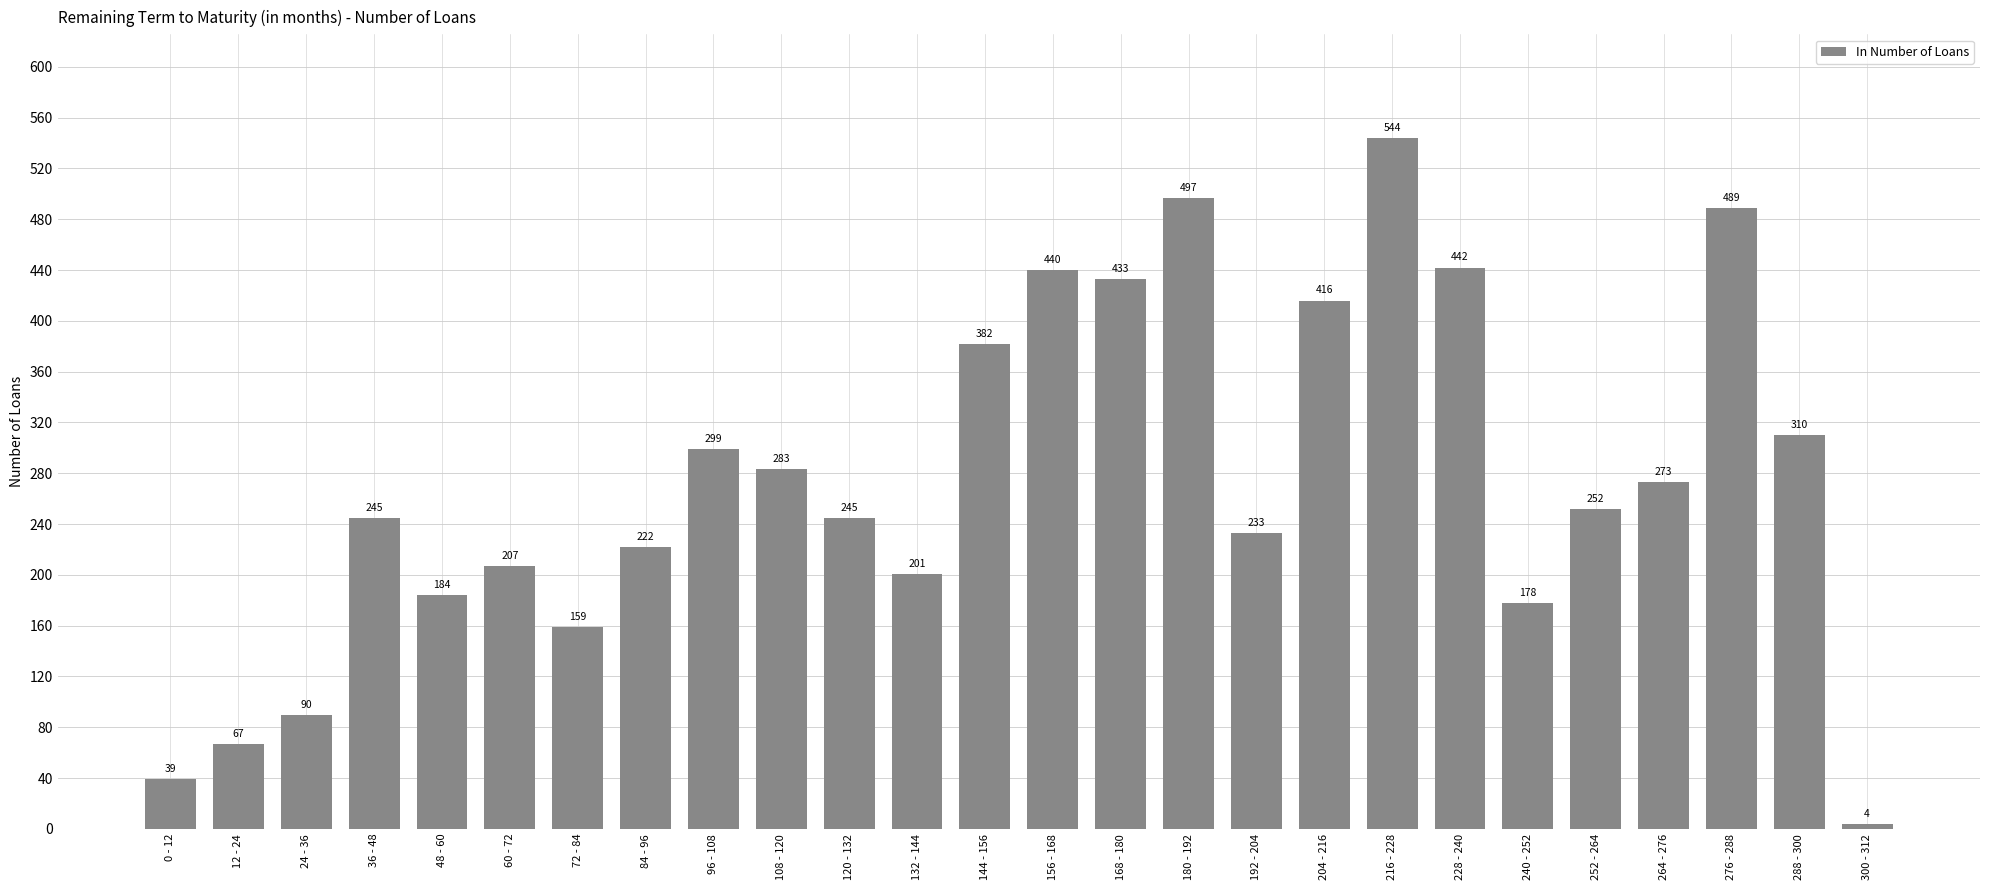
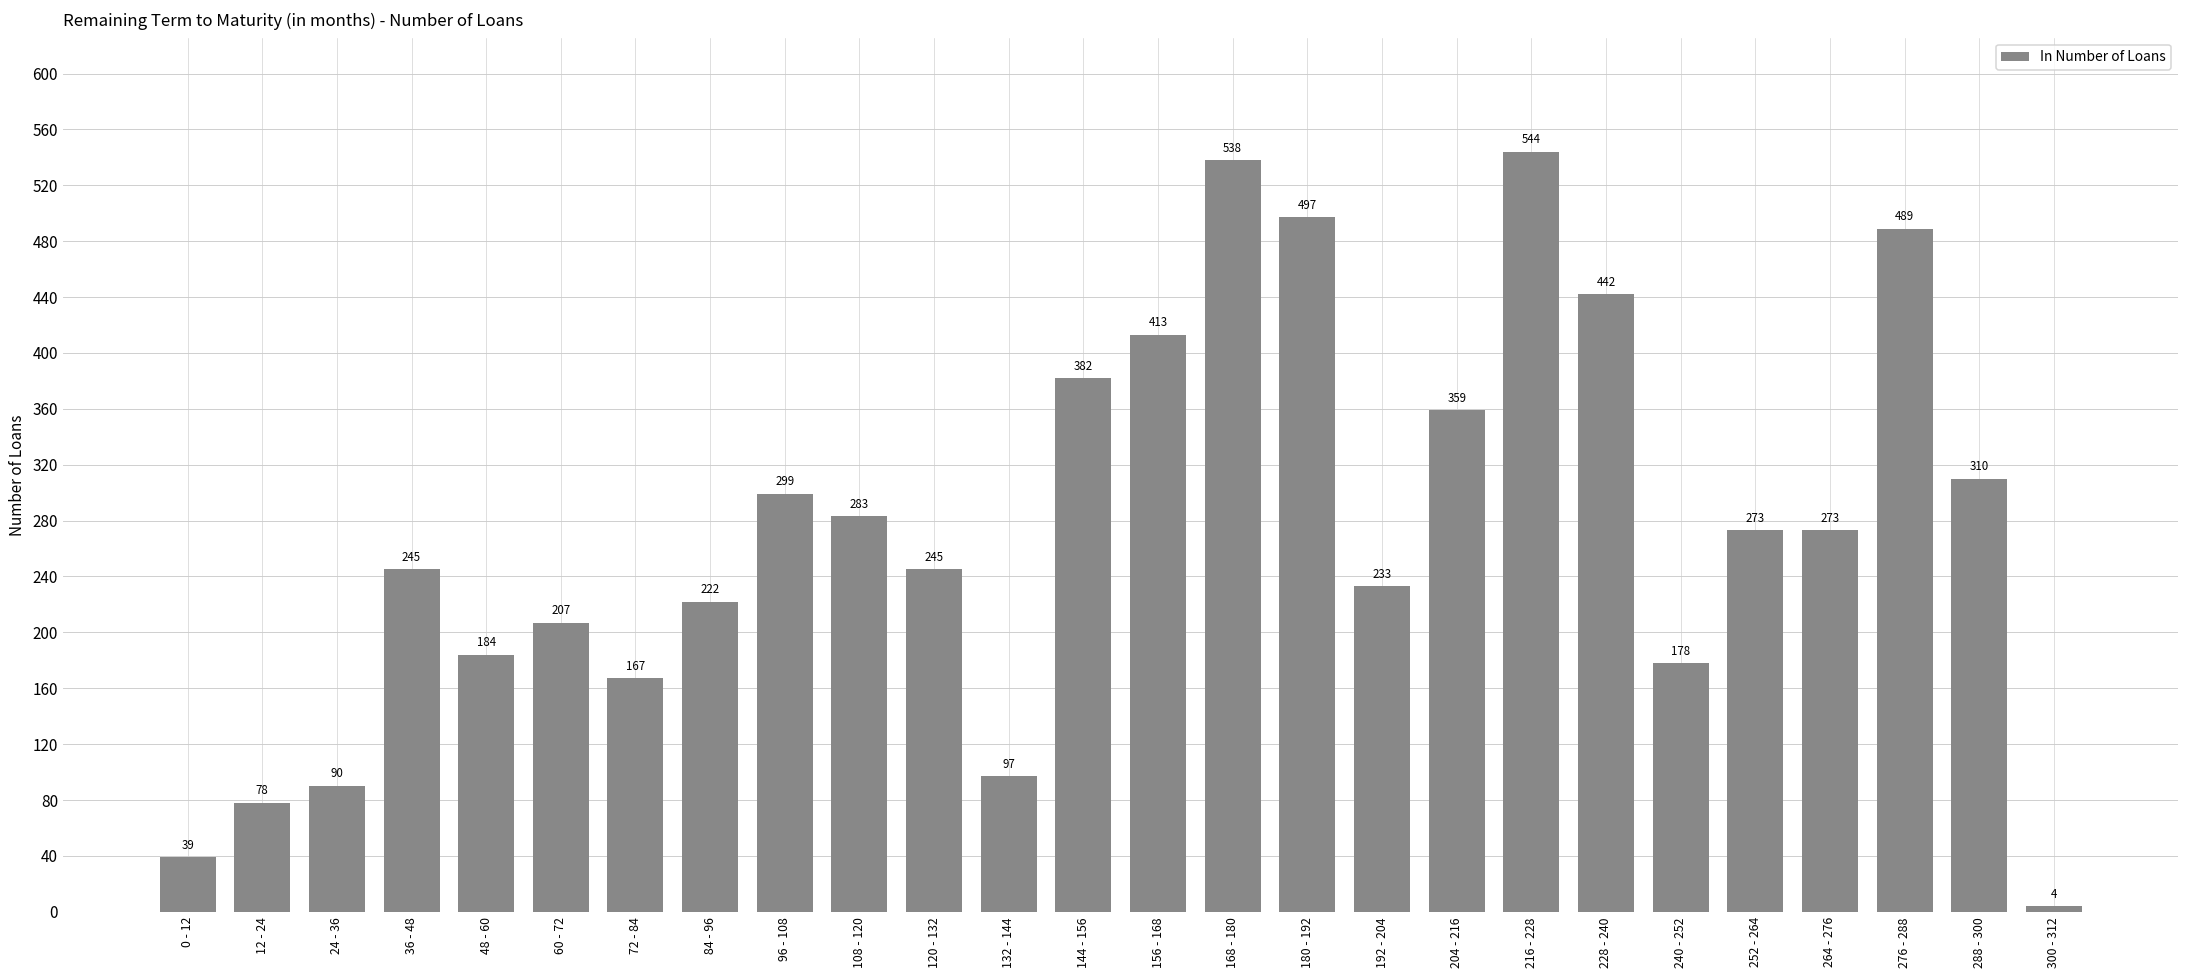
  {
    "0 - 12": 39,
-   "12 - 24": 67,
+   "12 - 24": 78,
    "24 - 36": 90,
    "36 - 48": 245,
    "48 - 60": 184,
    "60 - 72": 207,
-   "72 - 84": 159,
+   "72 - 84": 167,
    "84 - 96": 222,
    "96 - 108": 299,
    "108 - 120": 283,
    "120 - 132": 245,
-   "132 - 144": 201,
+   "132 - 144": 97,
    "144 - 156": 382,
-   "156 - 168": 440,
-   "168 - 180": 433,
+   "156 - 168": 413,
+   "168 - 180": 538,
    "180 - 192": 497,
    "192 - 204": 233,
-   "204 - 216": 416,
+   "204 - 216": 359,
    "216 - 228": 544,
    "228 - 240": 442,
    "240 - 252": 178,
-   "252 - 264": 252,
+   "252 - 264": 273,
    "264 - 276": 273,
    "276 - 288": 489,
    "288 - 300": 310,
    "300 - 312": 4
  }
